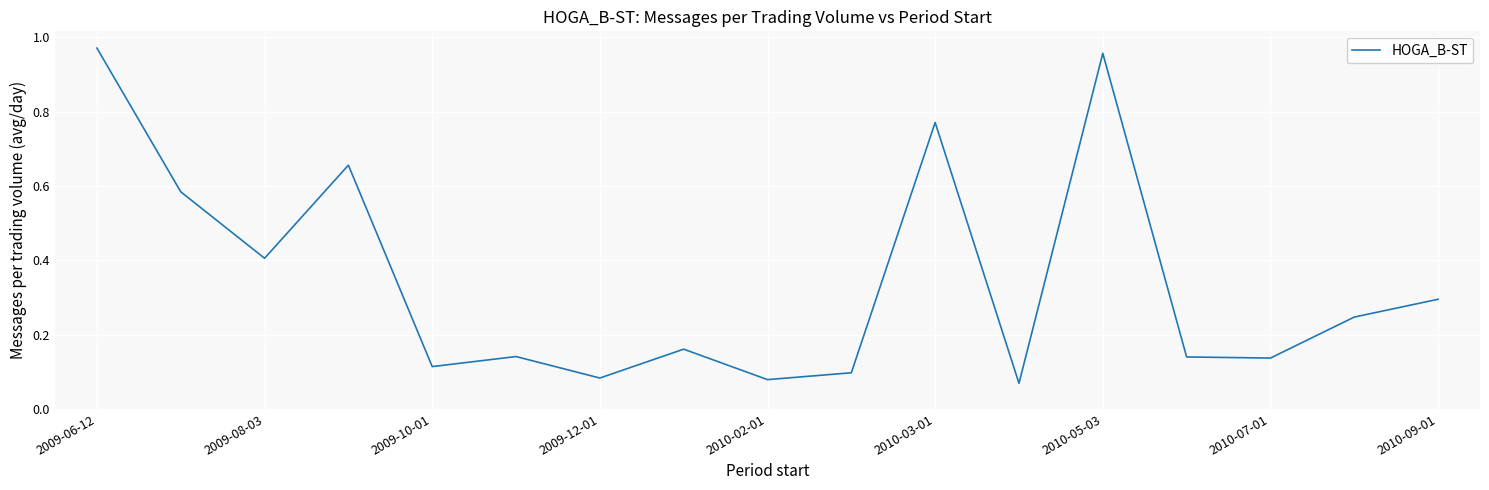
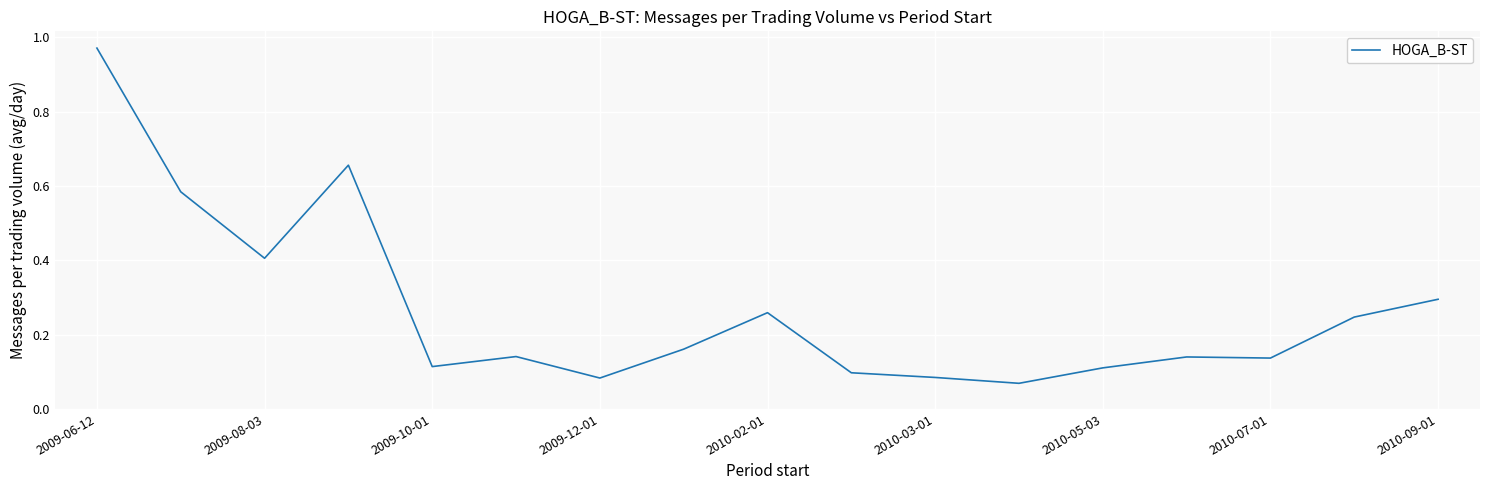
  {
    "2009-06-12": 0.97,
    "2009-08-03": 0.41,
    "2009-10-01": 0.11,
    "2009-12-01": 0.08,
-   "2010-02-01": 0.08,
-   "2010-03-01": 0.77,
-   "2010-05-03": 0.96,
+   "2010-02-01": 0.26,
+   "2010-03-01": 0.08,
+   "2010-05-03": 0.11,
    "2010-07-01": 0.14,
    "2010-09-01": 0.30
  }
